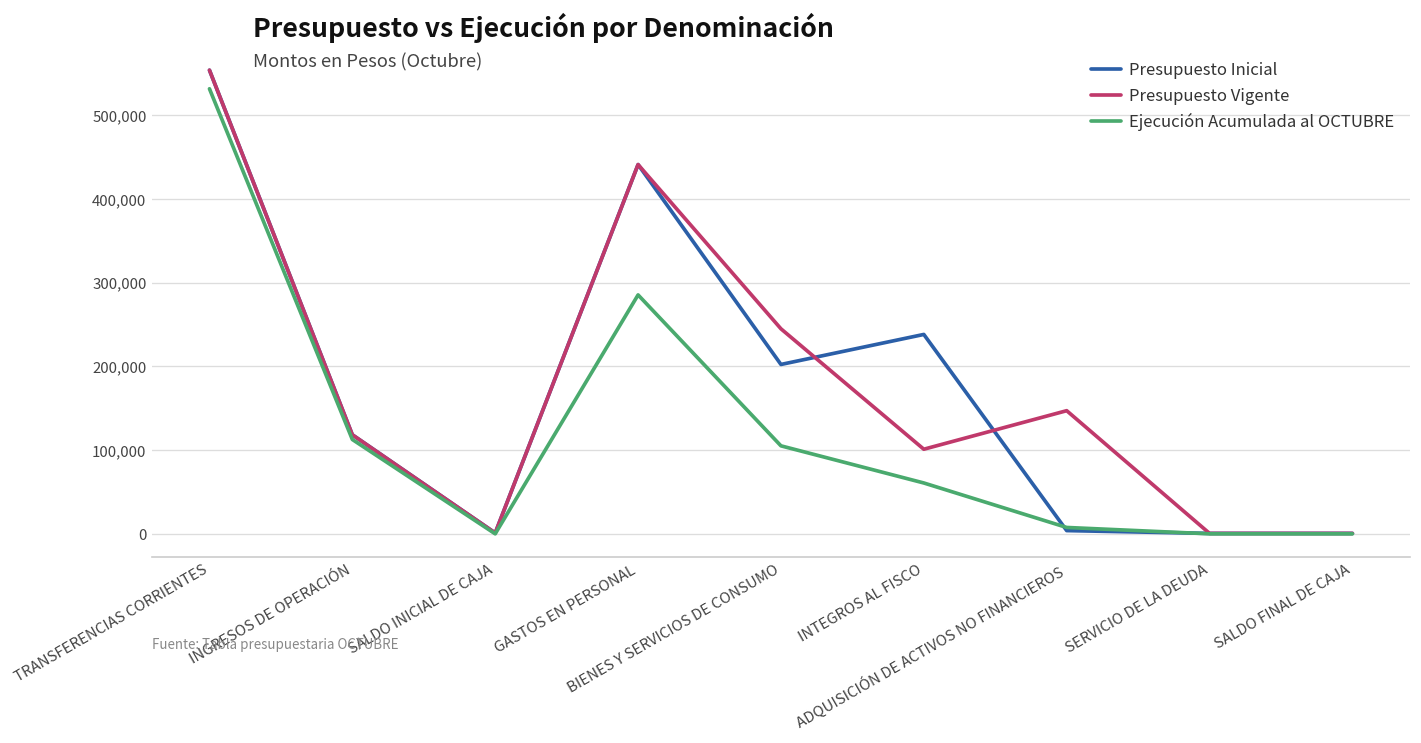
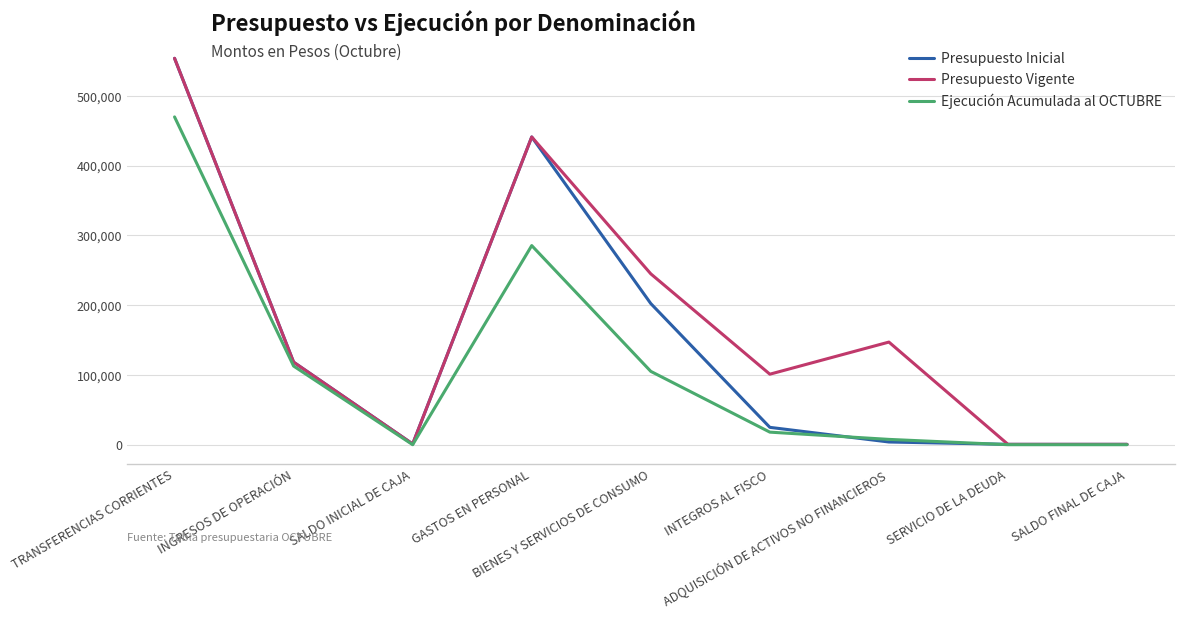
  {
    "Presupuesto Inicial": {
      "BIENES Y SERVICIOS DE CONSUMO": "200,000",
-     "INTEGROS AL FISCO": "240,000",
+     "INTEGROS AL FISCO": "20,000",
      "ADQUISICIÓN DE ACTIVOS NO FINANCIEROS": "0"
    },
    "Presupuesto Vigente": {
      "BIENES Y SERVICIOS DE CONSUMO": "240,000",
      "INTEGROS AL FISCO": "100,000",
      "ADQUISICIÓN DE ACTIVOS NO FINANCIEROS": "150,000"
    },
    "Ejecución Acumulada al OCTUBRE": {
-     "TRANSFERENCIAS CORRIENTES": "530,000",
+     "TRANSFERENCIAS CORRIENTES": "470,000",
      "INGRESOS DE OPERACIÓN": "110,000",
      "GASTOS EN PERSONAL": "290,000",
      "BIENES Y SERVICIOS DE CONSUMO": "110,000",
-     "INTEGROS AL FISCO": "60,000",
+     "INTEGROS AL FISCO": "20,000",
      "ADQUISICIÓN DE ACTIVOS NO FINANCIEROS": "10,000"
    }
  }
